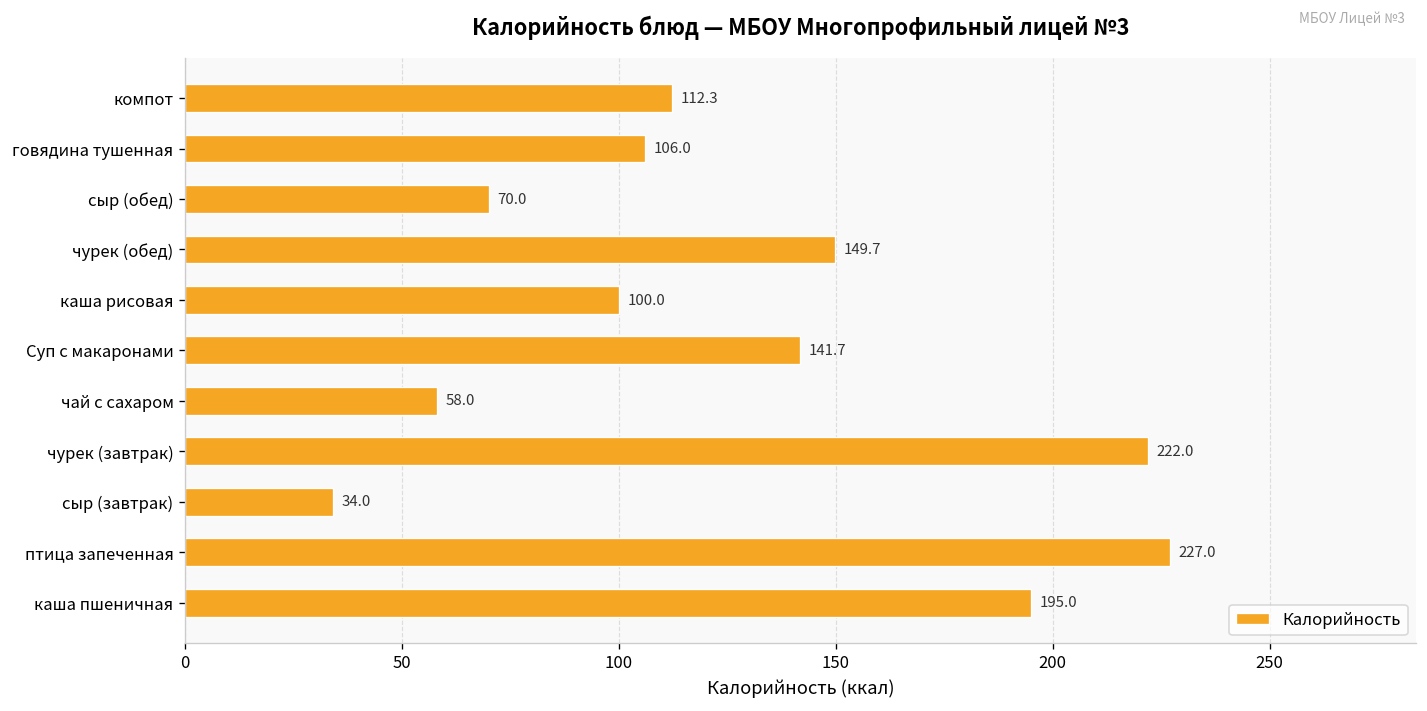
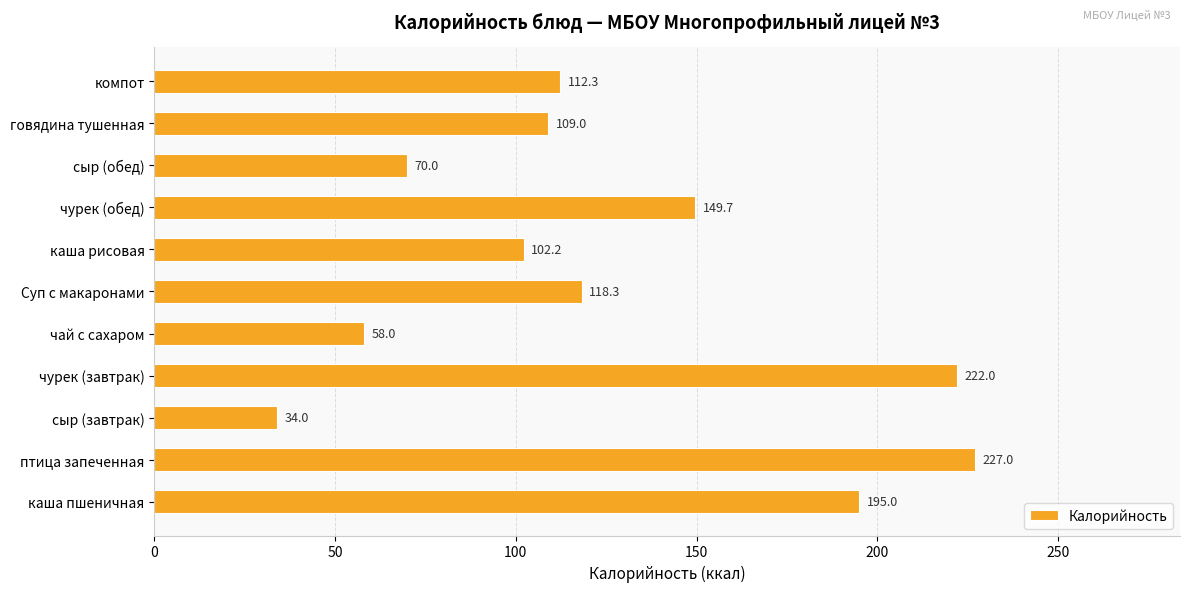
  {
    "компот": 112.3,
-   "говядина тушенная": 106.0,
+   "говядина тушенная": 109.0,
    "сыр (обед)": 70.0,
    "чурек (обед)": 149.7,
-   "каша рисовая": 100.0,
-   "Суп с макаронами": 141.7,
+   "каша рисовая": 102.2,
+   "Суп с макаронами": 118.3,
    "чай с сахаром": 58.0,
    "чурек (завтрак)": 222.0,
    "сыр (завтрак)": 34.0,
    "птица запеченная": 227.0,
    "каша пшеничная": 195.0
  }
